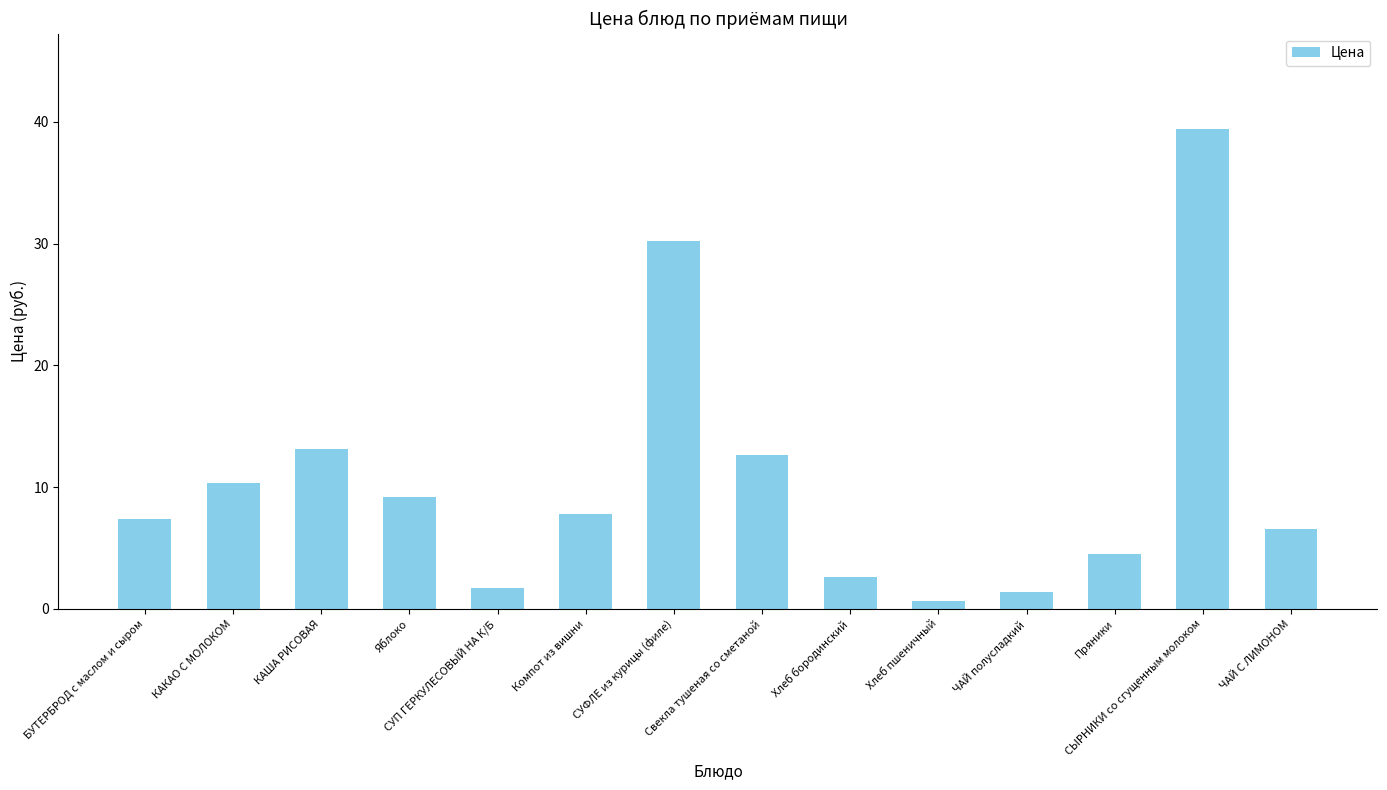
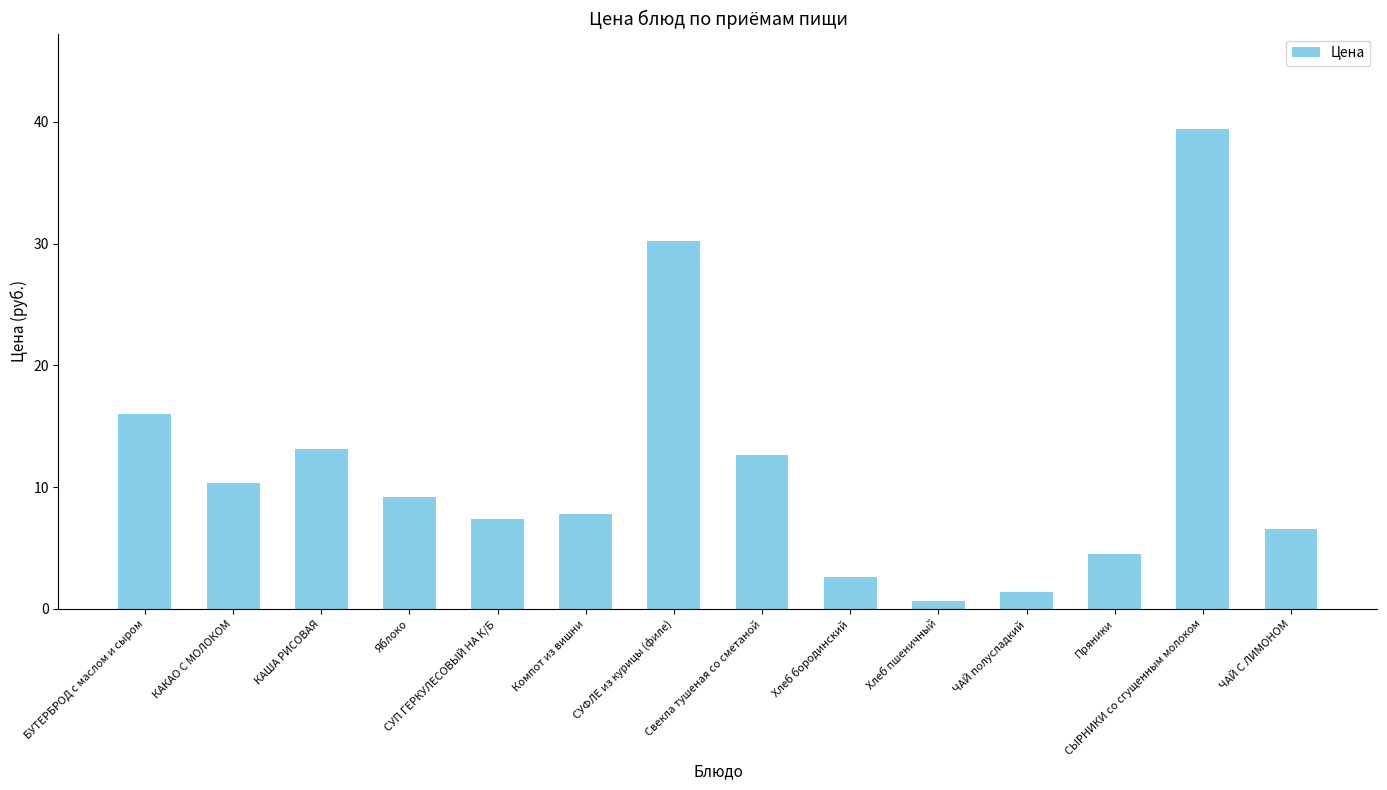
  {
-   "БУТЕРБРОД с маслом и сыром": 7.4,
+   "БУТЕРБРОД с маслом и сыром": 16.1,
    "КАКАО С МОЛОКОМ": 10.3,
    "КАША РИСОВАЯ": 13.2,
    "Яблоко": 9.2,
-   "СУП ГЕРКУЛЕСОВЫЙ НА К/Б": 1.8,
+   "СУП ГЕРКУЛЕСОВЫЙ НА К/Б": 7.4,
    "Компот из вишни": 7.8,
    "СУФЛЕ из курицы (филе)": 30.3,
    "Свекла тушеная со сметаной": 12.6,
    "Хлеб бородинский": 2.6,
    "Хлеб пшеничный": 0.7,
    "ЧАЙ полусладкий": 1.4,
    "Пряники": 4.5,
    "СЫРНИКИ со сгущенным молоком": 39.4,
    "ЧАЙ С ЛИМОНОМ": 6.6
  }
